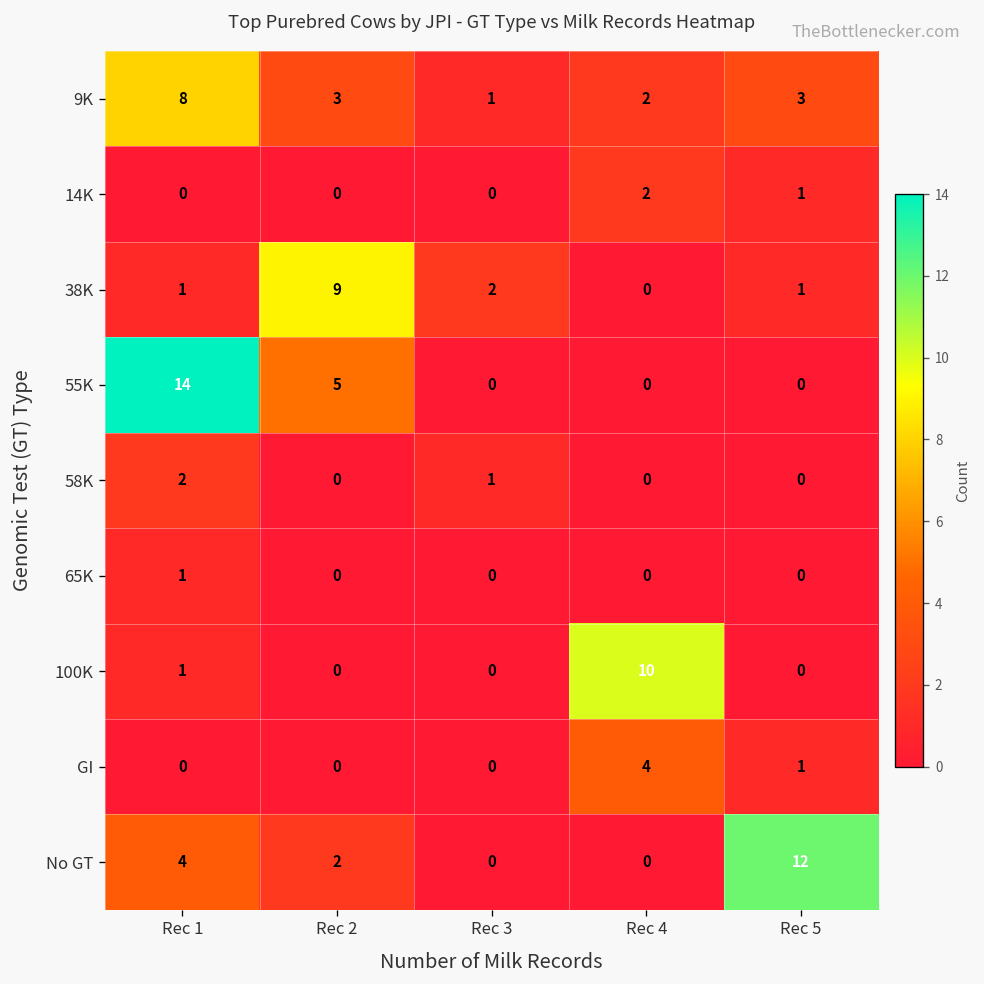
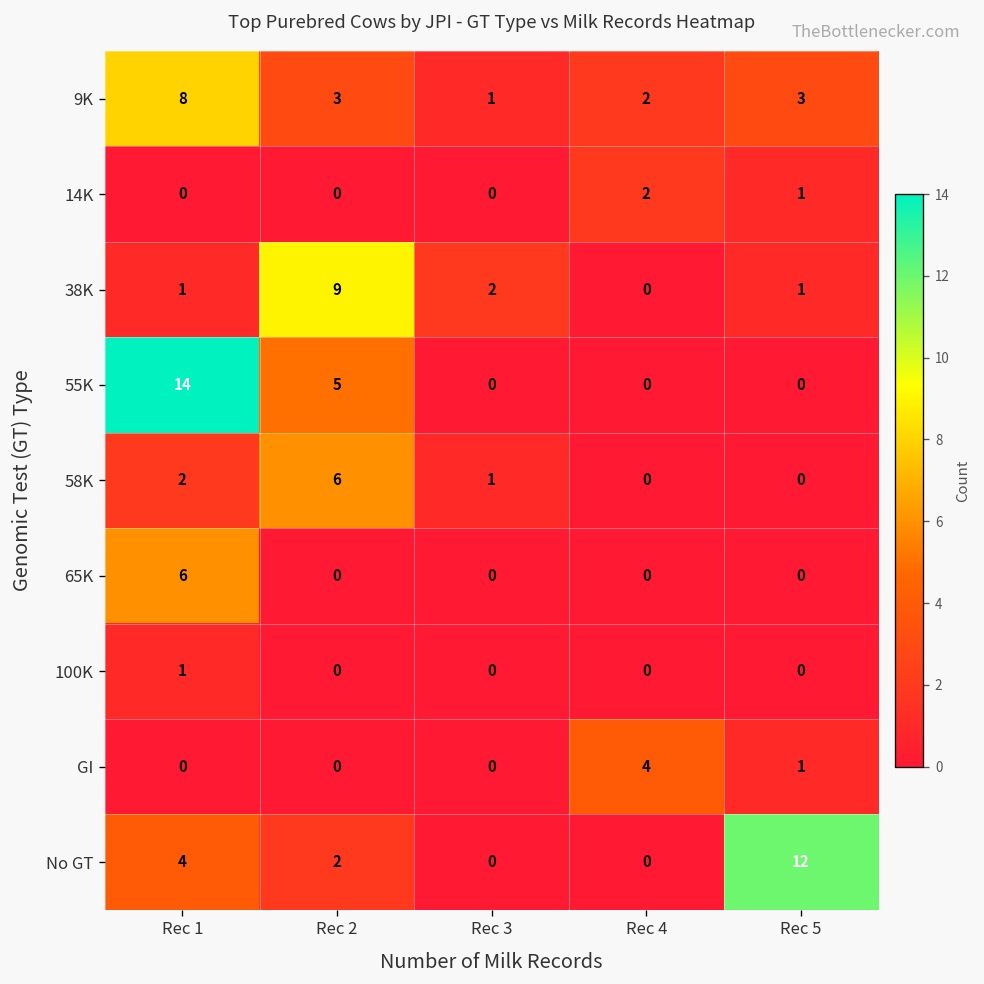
  {
    "9K": {
      "Rec 1": 8,
      "Rec 2": 3,
      "Rec 3": 1,
      "Rec 4": 2,
      "Rec 5": 3
    },
    "14K": {
      "Rec 1": 0,
      "Rec 2": 0,
      "Rec 3": 0,
      "Rec 4": 2,
      "Rec 5": 1
    },
    "38K": {
      "Rec 1": 1,
      "Rec 2": 9,
      "Rec 3": 2,
      "Rec 4": 0,
      "Rec 5": 1
    },
    "55K": {
      "Rec 1": 14,
      "Rec 2": 5,
      "Rec 3": 0,
      "Rec 4": 0,
      "Rec 5": 0
    },
    "58K": {
      "Rec 1": 2,
-     "Rec 2": 0,
+     "Rec 2": 6,
      "Rec 3": 1,
      "Rec 4": 0,
      "Rec 5": 0
    },
    "65K": {
-     "Rec 1": 1,
+     "Rec 1": 6,
      "Rec 2": 0,
      "Rec 3": 0,
      "Rec 4": 0,
      "Rec 5": 0
    },
    "100K": {
      "Rec 1": 1,
      "Rec 2": 0,
      "Rec 3": 0,
-     "Rec 4": 10,
+     "Rec 4": 0,
      "Rec 5": 0
    },
    "GI": {
      "Rec 1": 0,
      "Rec 2": 0,
      "Rec 3": 0,
      "Rec 4": 4,
      "Rec 5": 1
    },
    "No GT": {
      "Rec 1": 4,
      "Rec 2": 2,
      "Rec 3": 0,
      "Rec 4": 0,
      "Rec 5": 12
    }
  }
